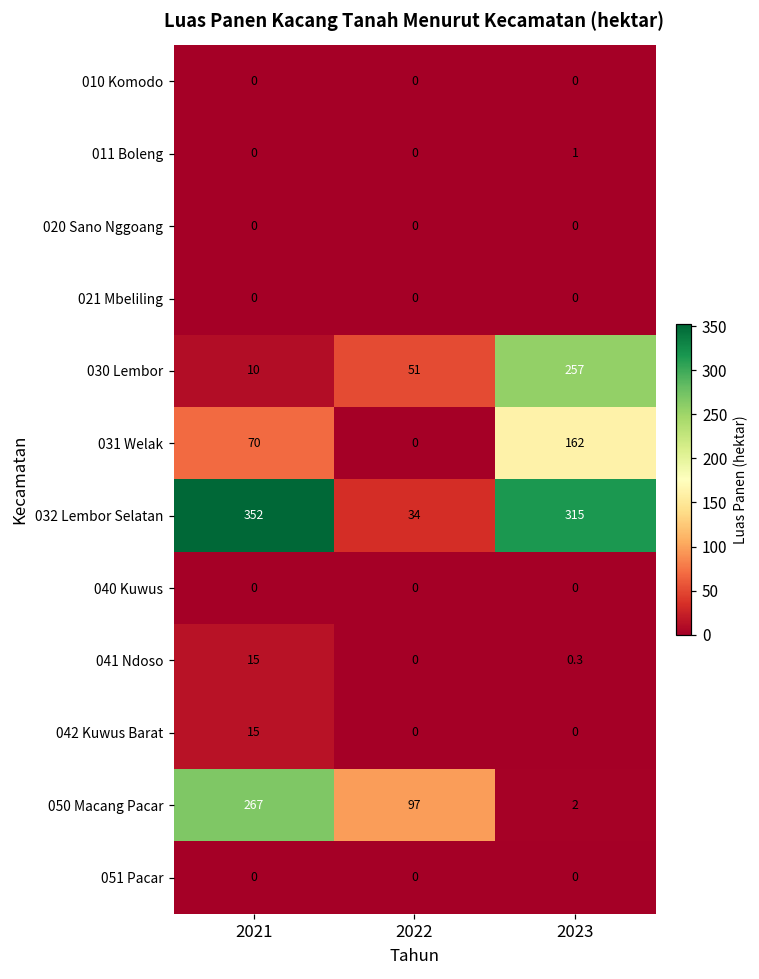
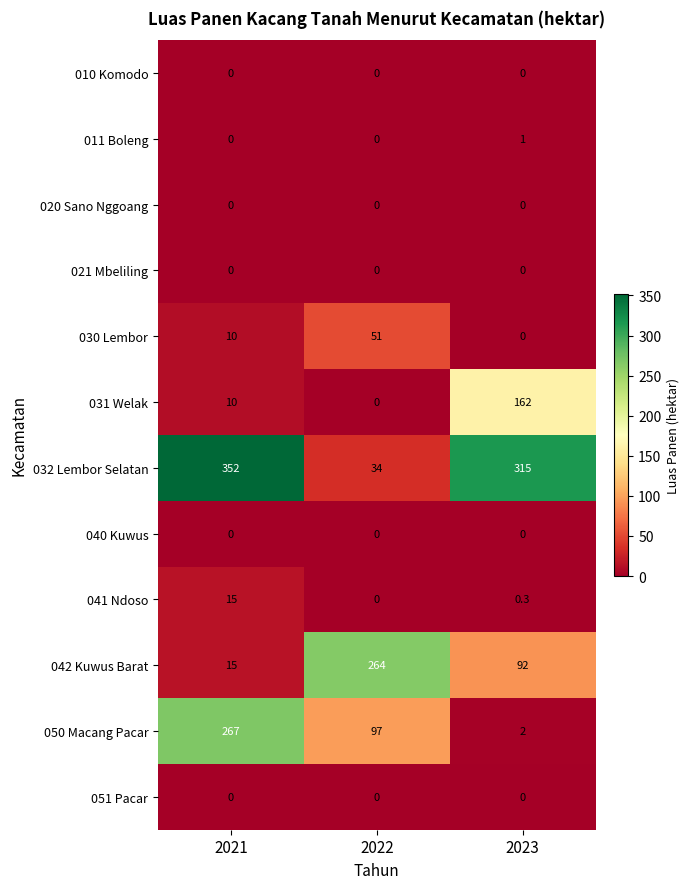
  {
    "010 Komodo": {
      "2021": 0,
      "2022": 0,
      "2023": 0
    },
    "011 Boleng": {
      "2021": 0,
      "2022": 0,
      "2023": 1
    },
    "020 Sano Nggoang": {
      "2021": 0,
      "2022": 0,
      "2023": 0
    },
    "021 Mbeliling": {
      "2021": 0,
      "2022": 0,
      "2023": 0
    },
    "030 Lembor": {
      "2021": 10,
      "2022": 51,
-     "2023": 257
+     "2023": 0
    },
    "031 Welak": {
-     "2021": 70,
+     "2021": 10,
      "2022": 0,
      "2023": 162
    },
    "032 Lembor Selatan": {
      "2021": 352,
      "2022": 34,
      "2023": 315
    },
    "040 Kuwus": {
      "2021": 0,
      "2022": 0,
      "2023": 0
    },
    "041 Ndoso": {
      "2021": 15,
      "2022": 0,
      "2023": 0.3
    },
    "042 Kuwus Barat": {
      "2021": 15,
-     "2022": 0,
-     "2023": 0
+     "2022": 264,
+     "2023": 92
    },
    "050 Macang Pacar": {
      "2021": 267,
      "2022": 97,
      "2023": 2
    },
    "051 Pacar": {
      "2021": 0,
      "2022": 0,
      "2023": 0
    }
  }
